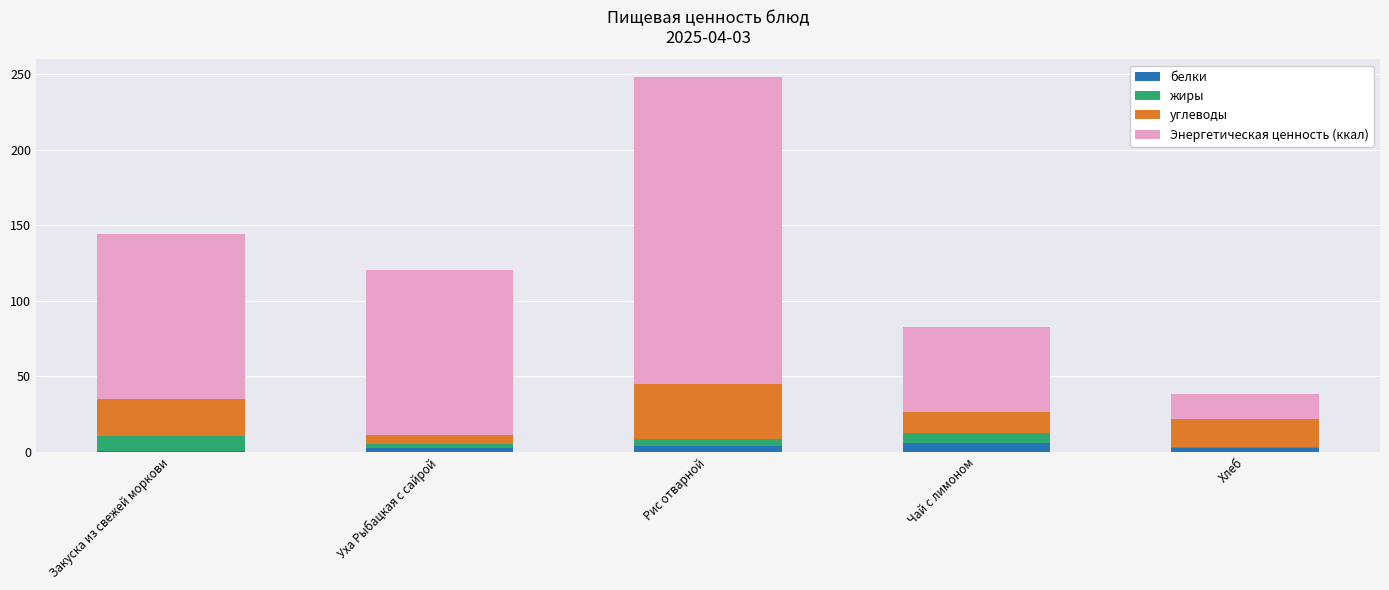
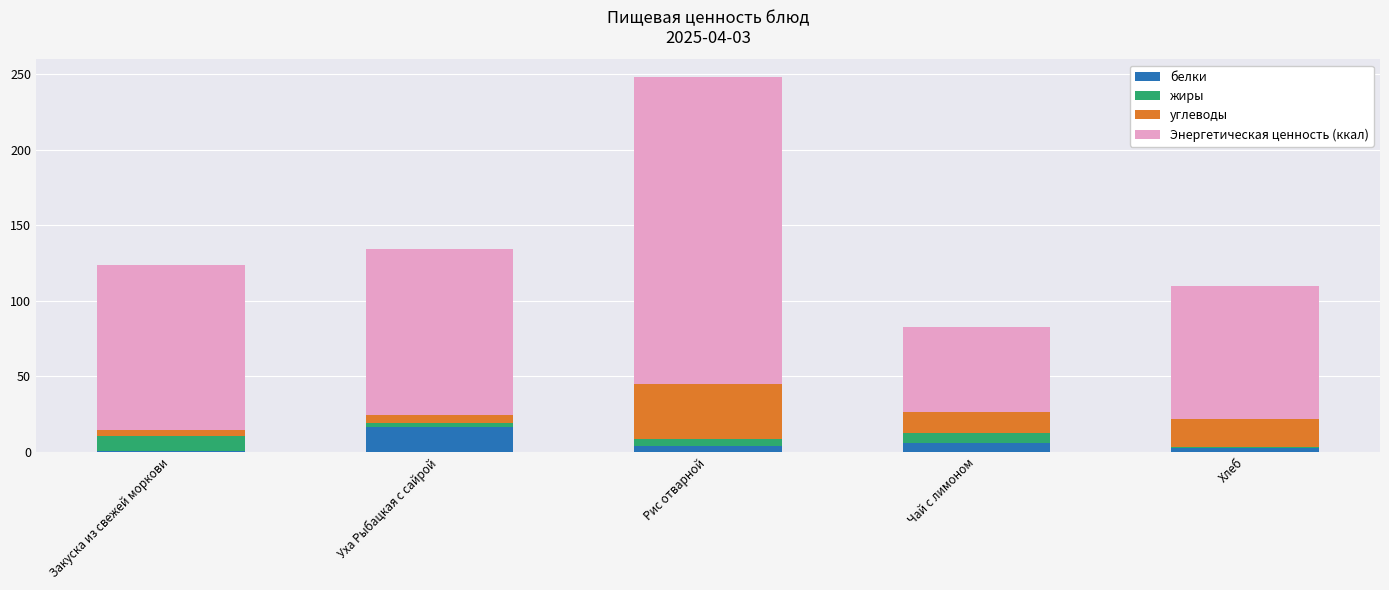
  {
    "белки": {
-     "Уха Рыбацкая с сайрой": 3,
+     "Уха Рыбацкая с сайрой": 16,
      "Рис отварной": 4,
      "Чай с лимоном": 6,
      "Хлеб": 3
    },
    "жиры": {
      "Закуска из свежей моркови": 10,
      "Уха Рыбацкая с сайрой": 3,
      "Рис отварной": 5,
      "Чай с лимоном": 7
    },
    "углеводы": {
-     "Закуска из свежей моркови": 25,
+     "Закуска из свежей моркови": 4,
      "Уха Рыбацкая с сайрой": 6,
      "Рис отварной": 36,
      "Чай с лимоном": 14,
      "Хлеб": 19
    },
    "Энергетическая ценность (ккал)": {
      "Закуска из свежей моркови": 109,
      "Уха Рыбацкая с сайрой": 109,
      "Рис отварной": 203,
      "Чай с лимоном": 56,
-     "Хлеб": 17
+     "Хлеб": 88
    }
  }
